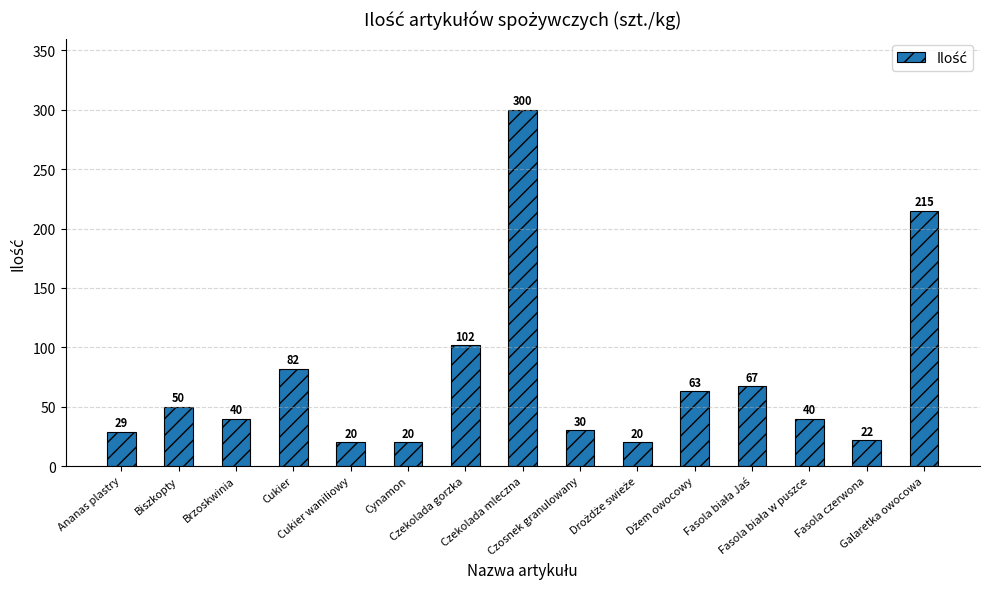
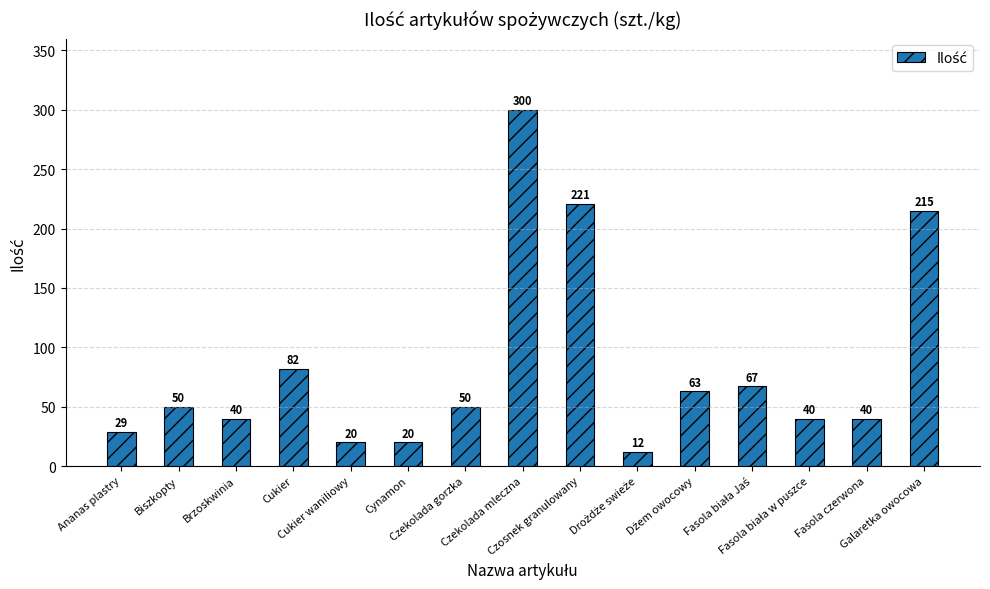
  {
    "Ananas plastry": 29,
    "Biszkopty": 50,
    "Brzoskwinia": 40,
    "Cukier": 82,
    "Cukier waniliowy": 20,
    "Cynamon": 20,
-   "Czekolada gorzka": 102,
+   "Czekolada gorzka": 50,
    "Czekolada mleczna": 300,
-   "Czosnek granulowany": 30,
-   "Drożdże swieże": 20,
+   "Czosnek granulowany": 221,
+   "Drożdże swieże": 12,
    "Dżem owocowy": 63,
    "Fasola biała Jaś": 67,
    "Fasola biała w puszce": 40,
-   "Fasola czerwona": 22,
+   "Fasola czerwona": 40,
    "Galaretka owocowa": 215
  }
